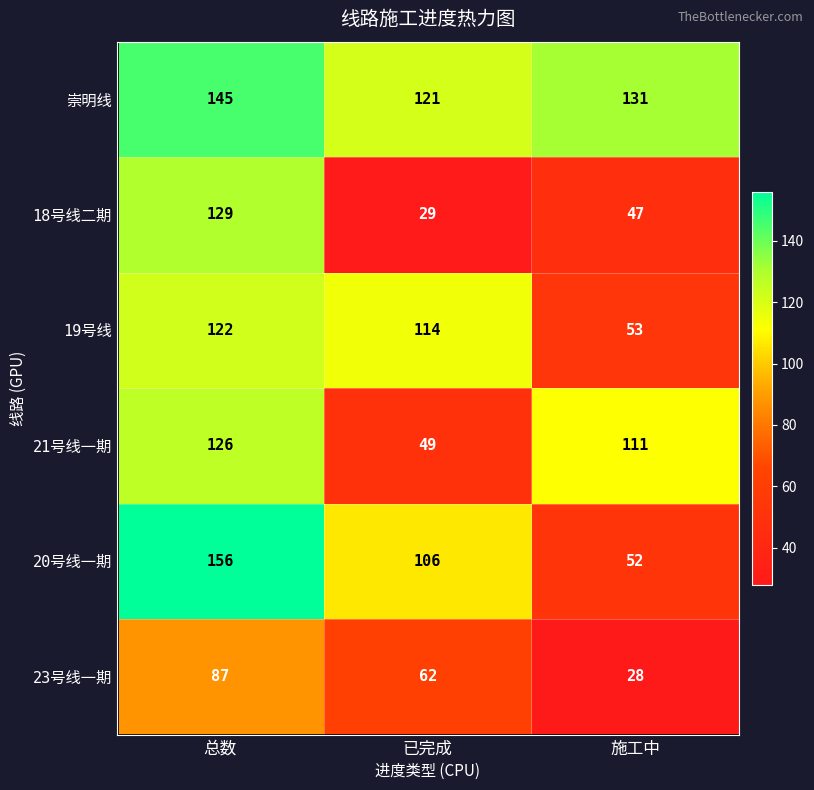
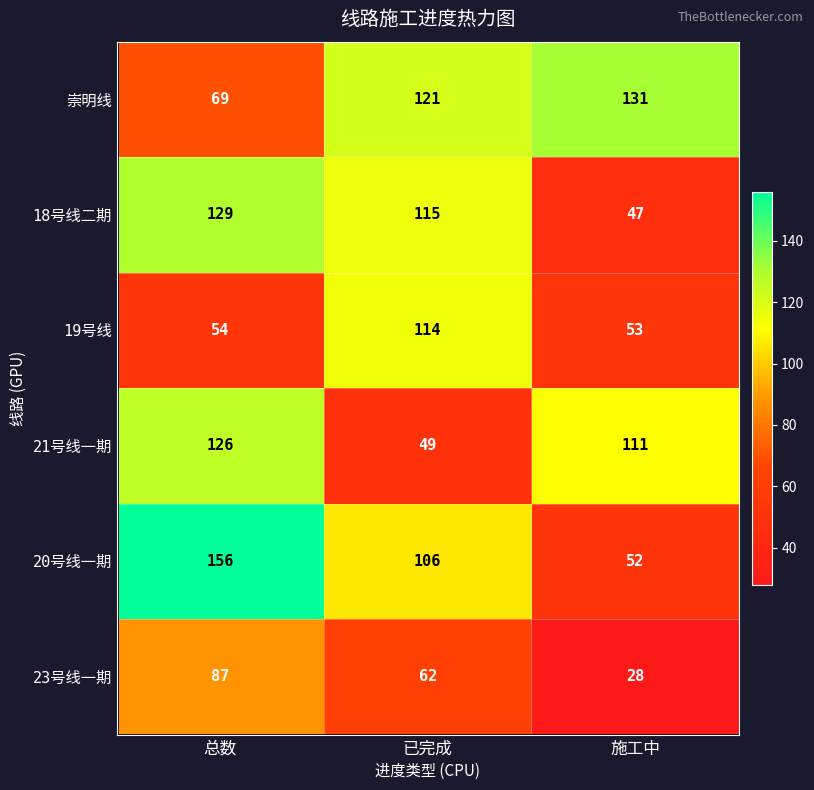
  {
    "崇明线": {
-     "总数": 145,
+     "总数": 69,
      "已完成": 121,
      "施工中": 131
    },
    "18号线二期": {
      "总数": 129,
-     "已完成": 29,
+     "已完成": 115,
      "施工中": 47
    },
    "19号线": {
-     "总数": 122,
+     "总数": 54,
      "已完成": 114,
      "施工中": 53
    },
    "21号线一期": {
      "总数": 126,
      "已完成": 49,
      "施工中": 111
    },
    "20号线一期": {
      "总数": 156,
      "已完成": 106,
      "施工中": 52
    },
    "23号线一期": {
      "总数": 87,
      "已完成": 62,
      "施工中": 28
    }
  }
